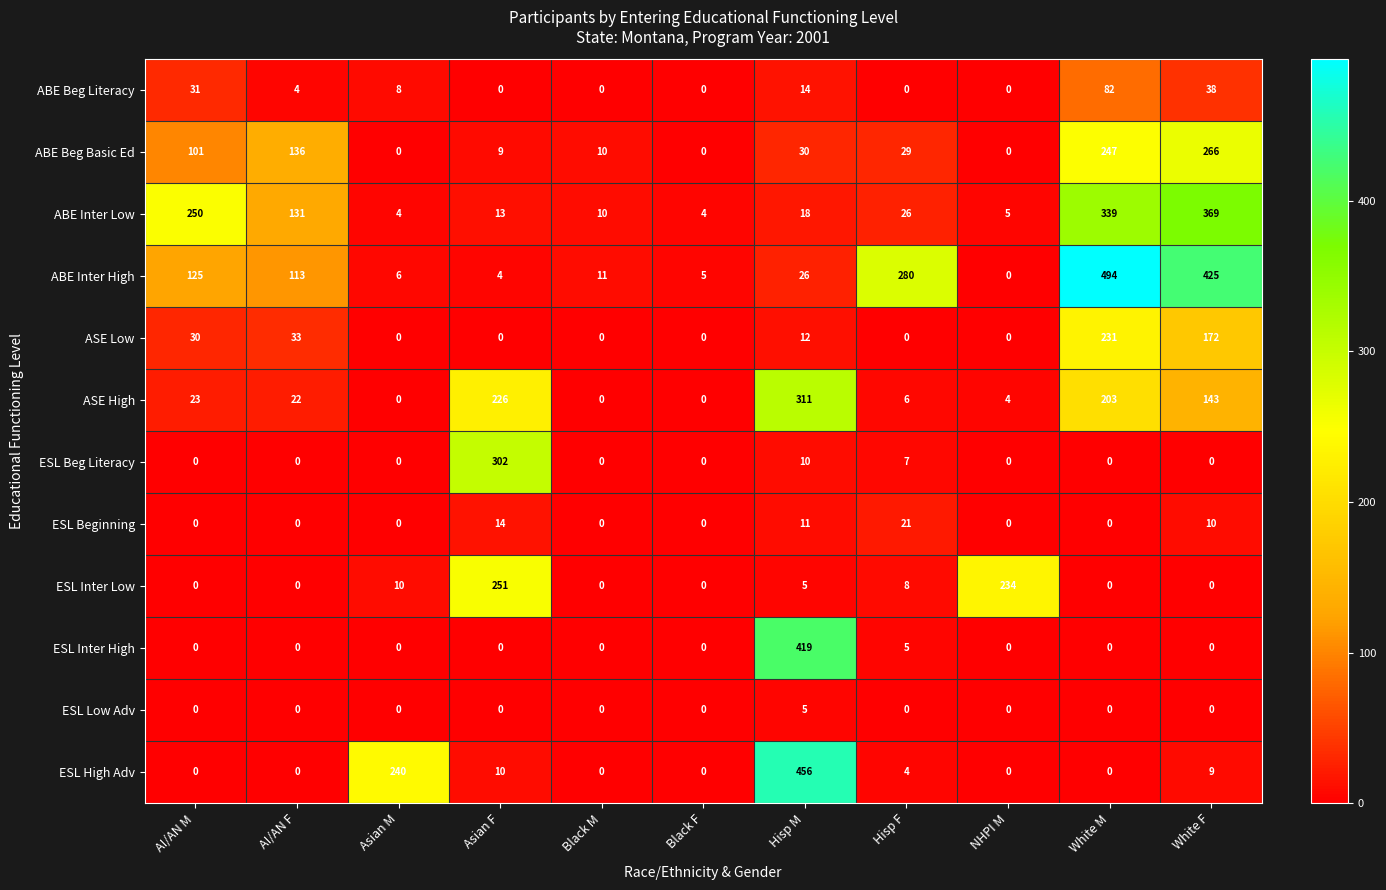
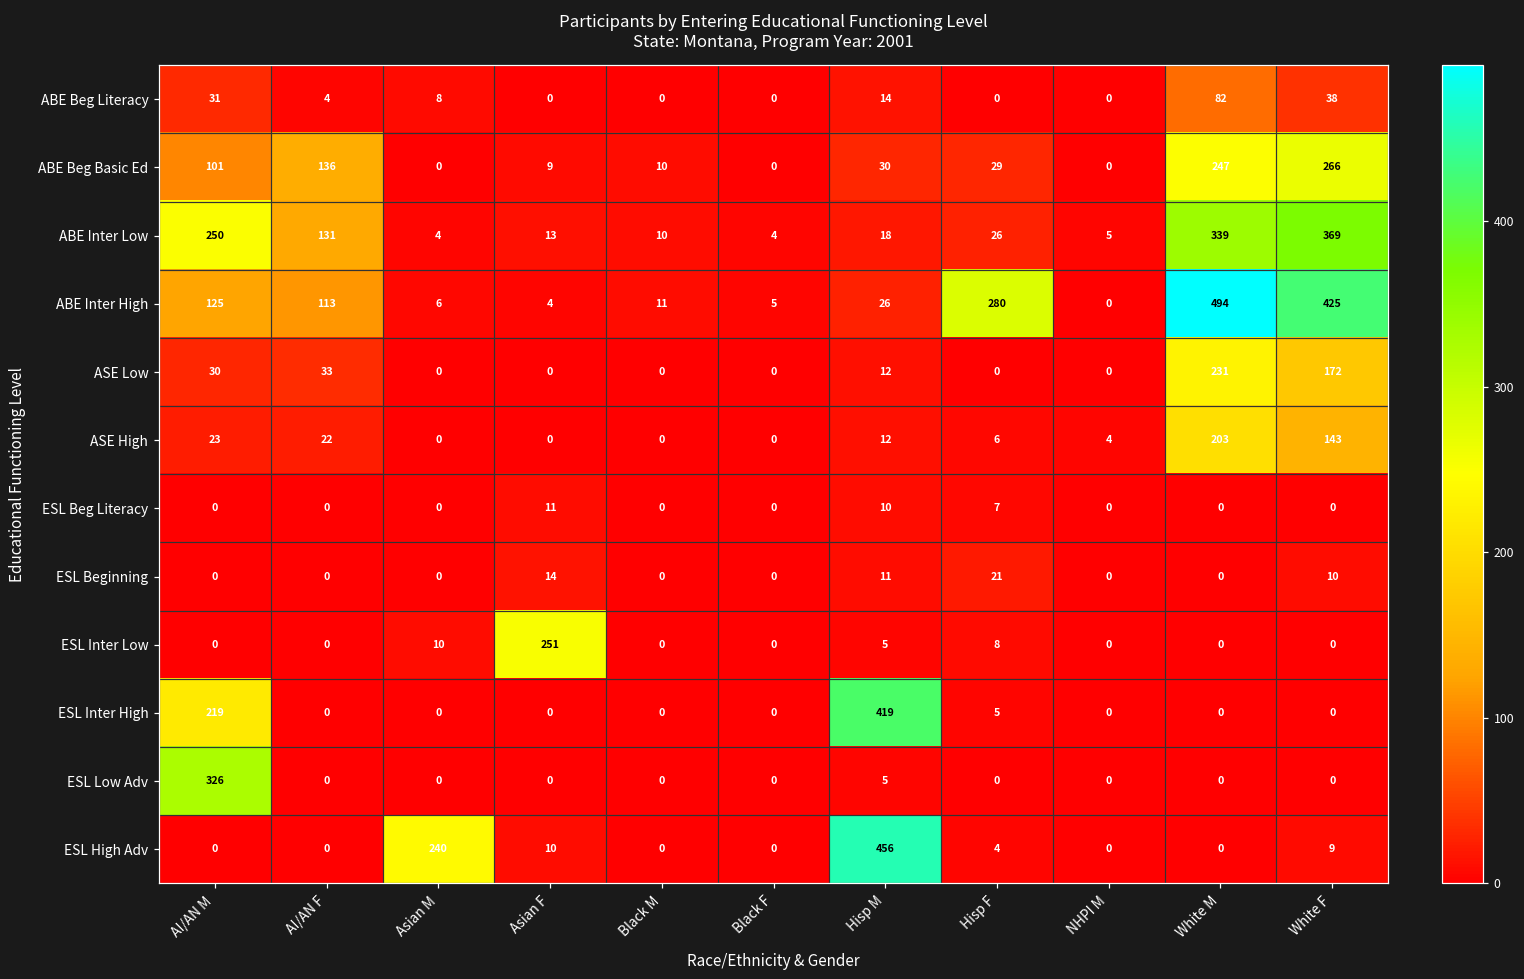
  {
    "ABE Beg Literacy": {
      "AI/AN M": 31,
      "AI/AN F": 4,
      "Asian M": 8,
      "Asian F": 0,
      "Black M": 0,
      "Black F": 0,
      "Hisp M": 14,
      "Hisp F": 0,
      "NHPI M": 0,
      "White M": 82,
      "White F": 38
    },
    "ABE Beg Basic Ed": {
      "AI/AN M": 101,
      "AI/AN F": 136,
      "Asian M": 0,
      "Asian F": 9,
      "Black M": 10,
      "Black F": 0,
      "Hisp M": 30,
      "Hisp F": 29,
      "NHPI M": 0,
      "White M": 247,
      "White F": 266
    },
    "ABE Inter Low": {
      "AI/AN M": 250,
      "AI/AN F": 131,
      "Asian M": 4,
      "Asian F": 13,
      "Black M": 10,
      "Black F": 4,
      "Hisp M": 18,
      "Hisp F": 26,
      "NHPI M": 5,
      "White M": 339,
      "White F": 369
    },
    "ABE Inter High": {
      "AI/AN M": 125,
      "AI/AN F": 113,
      "Asian M": 6,
      "Asian F": 4,
      "Black M": 11,
      "Black F": 5,
      "Hisp M": 26,
      "Hisp F": 280,
      "NHPI M": 0,
      "White M": 494,
      "White F": 425
    },
    "ASE Low": {
      "AI/AN M": 30,
      "AI/AN F": 33,
      "Asian M": 0,
      "Asian F": 0,
      "Black M": 0,
      "Black F": 0,
      "Hisp M": 12,
      "Hisp F": 0,
      "NHPI M": 0,
      "White M": 231,
      "White F": 172
    },
    "ASE High": {
      "AI/AN M": 23,
      "AI/AN F": 22,
      "Asian M": 0,
-     "Asian F": 226,
+     "Asian F": 0,
      "Black M": 0,
      "Black F": 0,
-     "Hisp M": 311,
+     "Hisp M": 12,
      "Hisp F": 6,
      "NHPI M": 4,
      "White M": 203,
      "White F": 143
    },
    "ESL Beg Literacy": {
      "AI/AN M": 0,
      "AI/AN F": 0,
      "Asian M": 0,
-     "Asian F": 302,
+     "Asian F": 11,
      "Black M": 0,
      "Black F": 0,
      "Hisp M": 10,
      "Hisp F": 7,
      "NHPI M": 0,
      "White M": 0,
      "White F": 0
    },
    "ESL Beginning": {
      "AI/AN M": 0,
      "AI/AN F": 0,
      "Asian M": 0,
      "Asian F": 14,
      "Black M": 0,
      "Black F": 0,
      "Hisp M": 11,
      "Hisp F": 21,
      "NHPI M": 0,
      "White M": 0,
      "White F": 10
    },
    "ESL Inter Low": {
      "AI/AN M": 0,
      "AI/AN F": 0,
      "Asian M": 10,
      "Asian F": 251,
      "Black M": 0,
      "Black F": 0,
      "Hisp M": 5,
      "Hisp F": 8,
-     "NHPI M": 234,
+     "NHPI M": 0,
      "White M": 0,
      "White F": 0
    },
    "ESL Inter High": {
-     "AI/AN M": 0,
+     "AI/AN M": 219,
      "AI/AN F": 0,
      "Asian M": 0,
      "Asian F": 0,
      "Black M": 0,
      "Black F": 0,
      "Hisp M": 419,
      "Hisp F": 5,
      "NHPI M": 0,
      "White M": 0,
      "White F": 0
    },
    "ESL Low Adv": {
-     "AI/AN M": 0,
+     "AI/AN M": 326,
      "AI/AN F": 0,
      "Asian M": 0,
      "Asian F": 0,
      "Black M": 0,
      "Black F": 0,
      "Hisp M": 5,
      "Hisp F": 0,
      "NHPI M": 0,
      "White M": 0,
      "White F": 0
    },
    "ESL High Adv": {
      "AI/AN M": 0,
      "AI/AN F": 0,
      "Asian M": 240,
      "Asian F": 10,
      "Black M": 0,
      "Black F": 0,
      "Hisp M": 456,
      "Hisp F": 4,
      "NHPI M": 0,
      "White M": 0,
      "White F": 9
    }
  }
